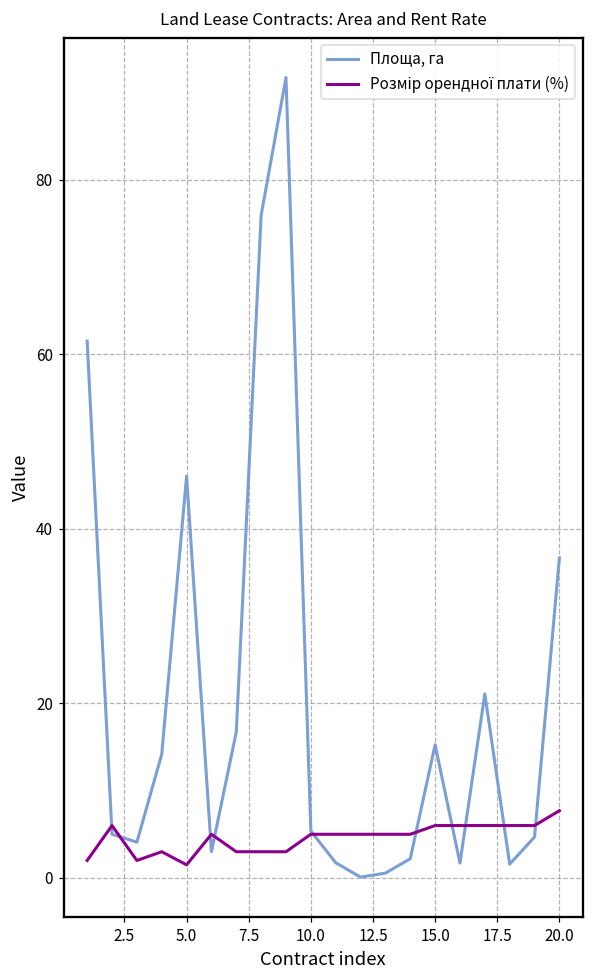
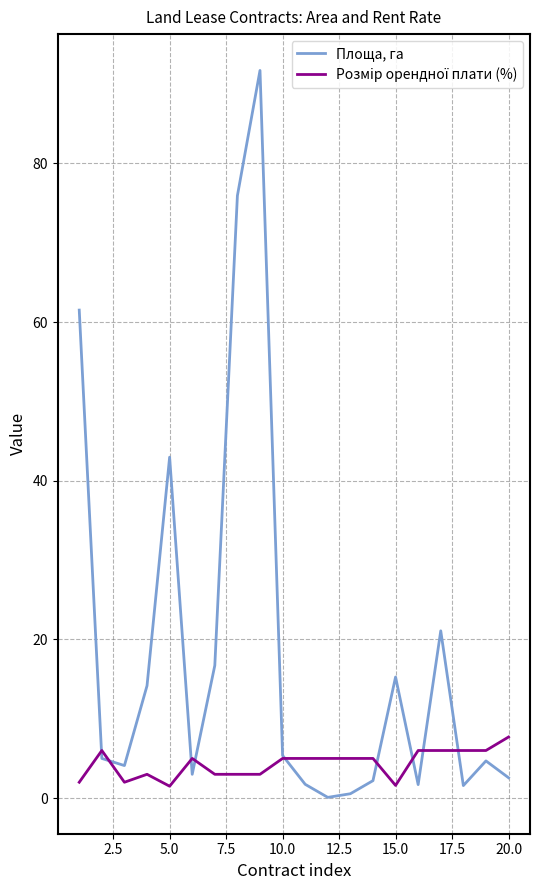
  {
    "Площа, га": {
-     "5.0": 46,
+     "5.0": 43,
      "10.0": 5,
      "15.0": 15,
-     "20.0": 37
+     "20.0": 3
    },
    "Розмір орендної плати (%)": {
      "5.0": 2,
      "10.0": 5,
-     "15.0": 6,
+     "15.0": 2,
      "20.0": 8
    }
  }
